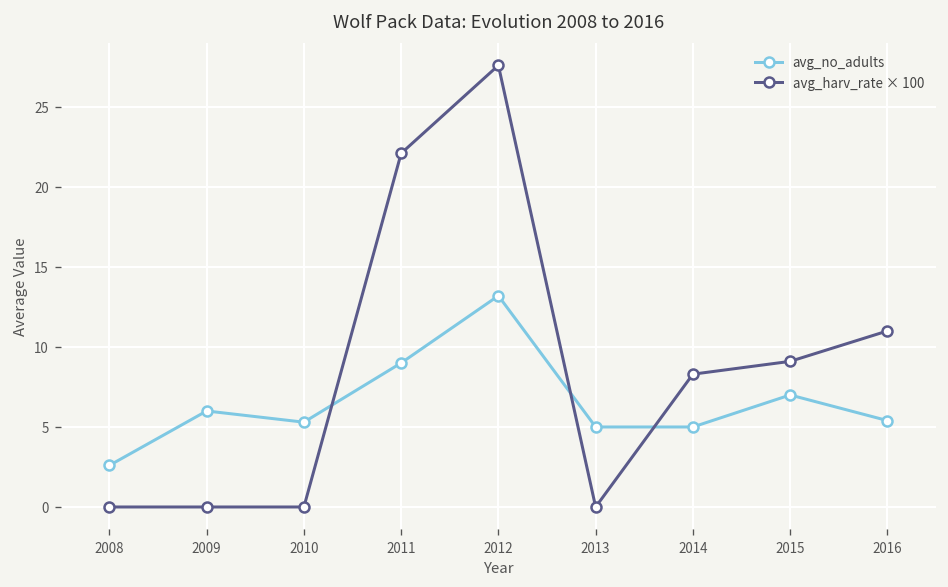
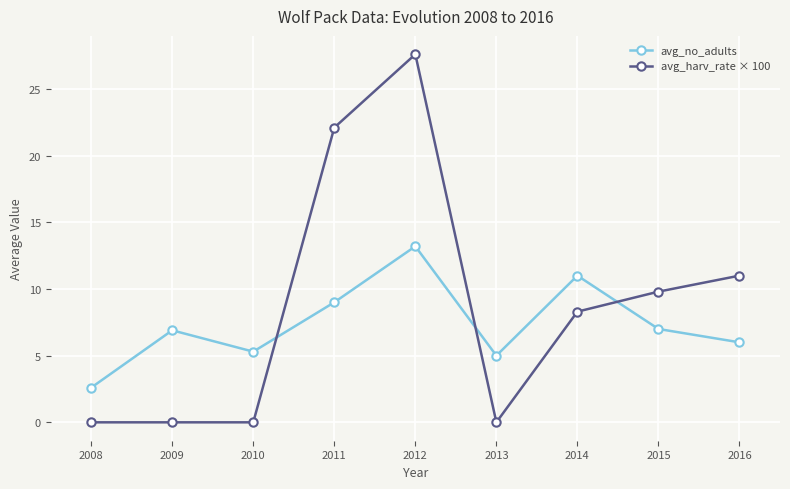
  {
    "avg_no_adults": {
      "2008": 2.6,
-     "2009": 6.0,
+     "2009": 6.9,
      "2010": 5.3,
      "2011": 9.0,
      "2012": 13.2,
      "2013": 5.0,
-     "2014": 5,
+     "2014": 11,
      "2015": 7.0,
-     "2016": 5.4
+     "2016": 6.0
    },
    "avg_harv_rate × 100": {
      "2008": 0.0,
      "2009": 0.0,
      "2010": 0.0,
      "2011": 22.1,
      "2012": 27.6,
      "2013": 0.0,
      "2014": 8.3,
-     "2015": 9.1,
+     "2015": 9.8,
      "2016": 11.0
    }
  }
